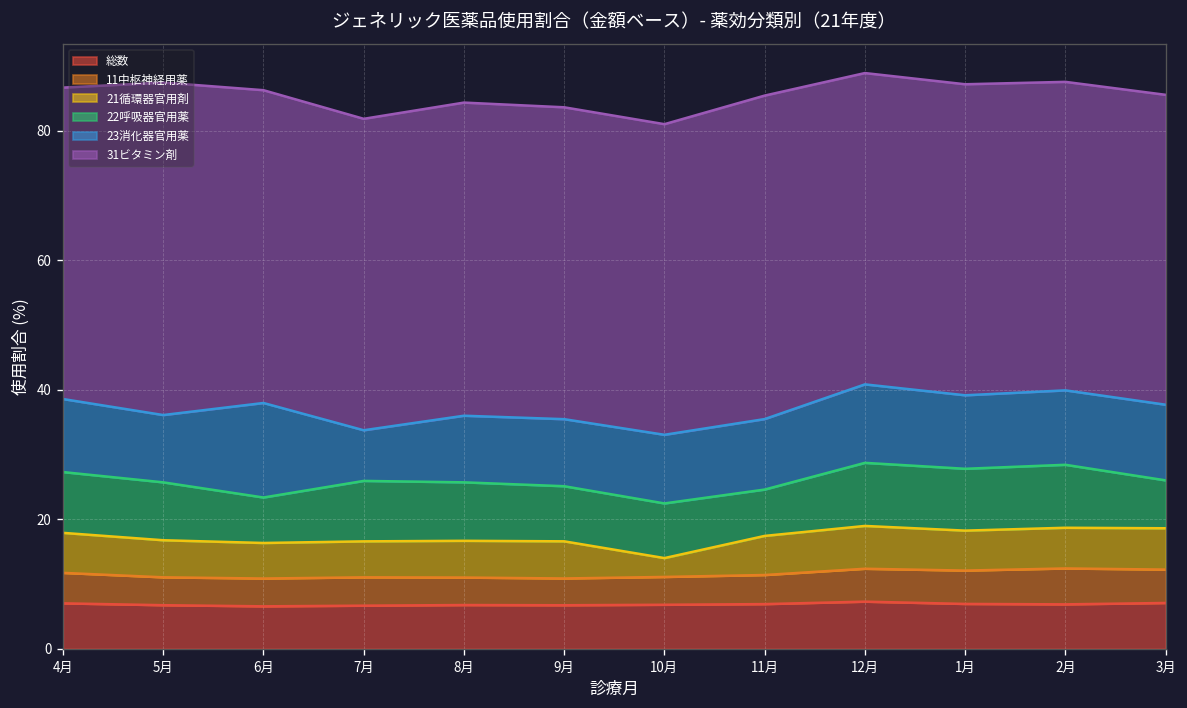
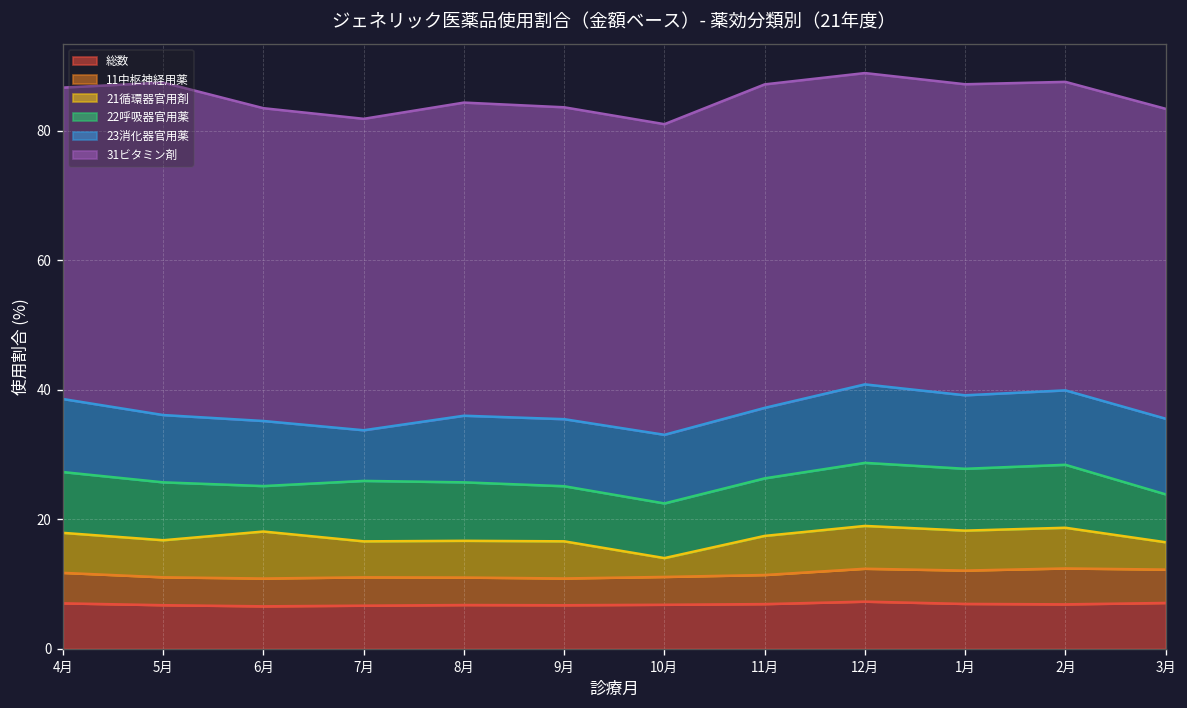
  {
    "21循環器官用剤": {
      "4月": 6,
      "5月": 6,
-     "6月": 5,
+     "6月": 7,
      "7月": 6,
      "8月": 6,
      "9月": 6,
      "10月": 3,
      "11月": 6,
      "12月": 7,
      "1月": 6,
      "2月": 6,
-     "3月": 6
+     "3月": 4
    },
    "22呼吸器官用薬": {
      "4月": 9,
      "5月": 9,
      "6月": 7,
      "7月": 9,
      "8月": 9,
      "9月": 9,
      "10月": 8,
-     "11月": 7,
+     "11月": 9,
      "12月": 10,
      "1月": 10,
      "2月": 10,
      "3月": 7
    },
    "23消化器官用薬": {
      "4月": 11,
      "5月": 10,
-     "6月": 15,
+     "6月": 10,
      "7月": 8,
      "8月": 10,
      "9月": 10,
      "10月": 11,
      "11月": 11,
      "12月": 12,
      "1月": 11,
      "2月": 11,
      "3月": 12
    },
    "31ビタミン剤": {
      "4月": 48,
      "6月": 48,
      "7月": 48,
      "8月": 48,
      "9月": 48,
      "10月": 48,
      "11月": 50,
      "12月": 48,
      "1月": 48,
      "2月": 48,
      "3月": 48
    }
  }
